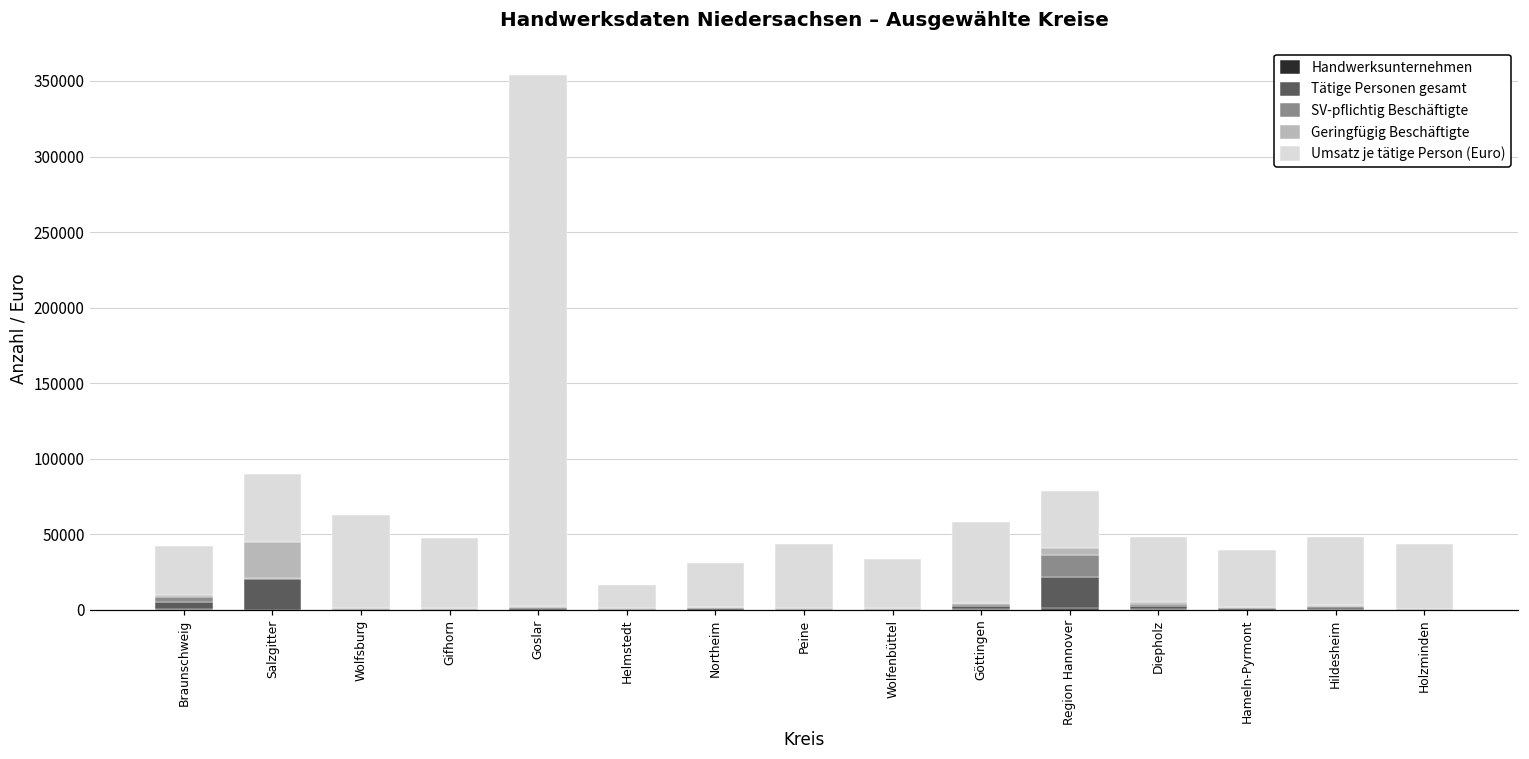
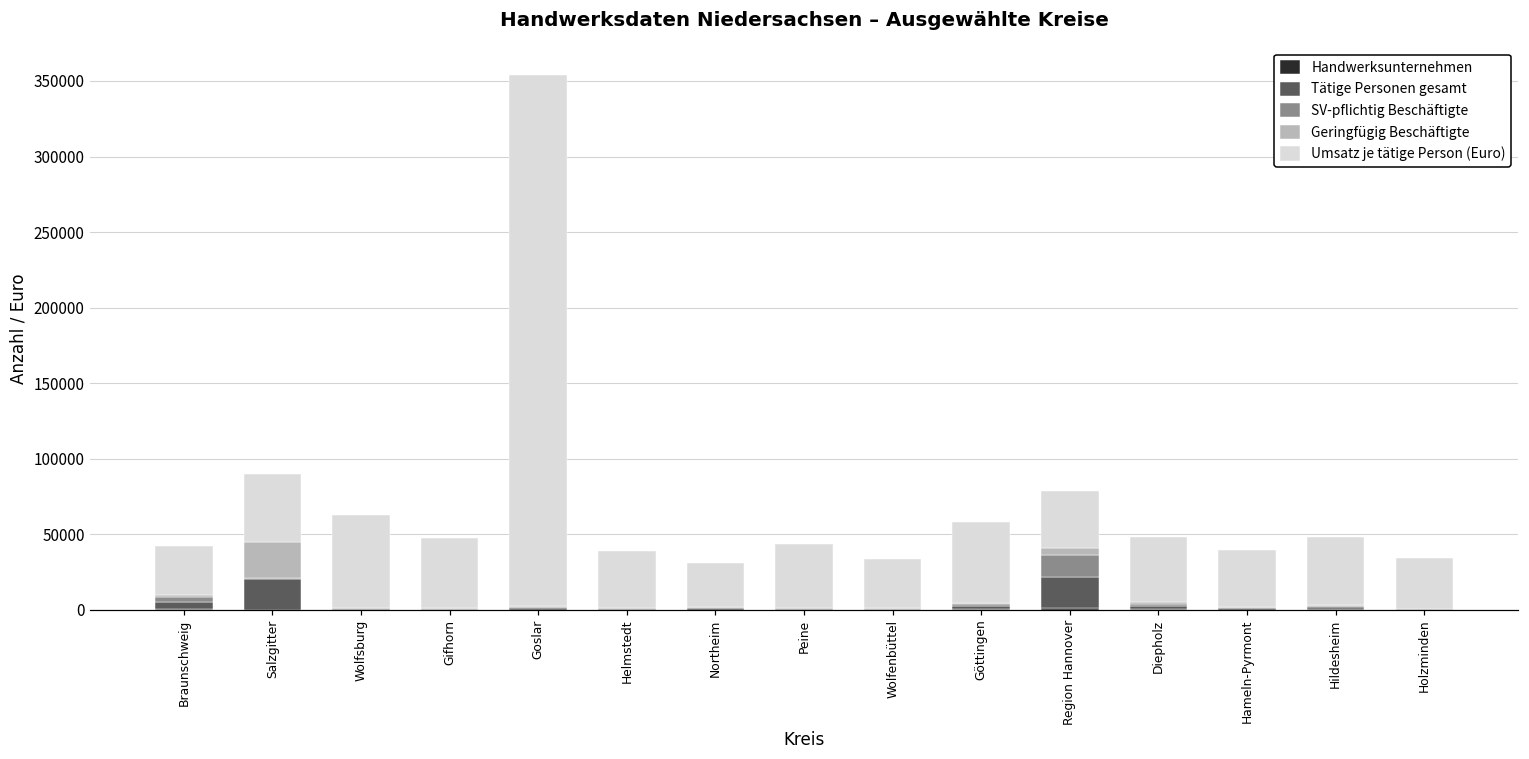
  {
    "Tätige Personen gesamt": {
      "Braunschweig": 5000,
      "Salzgitter": 21000,
      "Göttingen": 2000,
      "Region Hannover": 21000,
      "Diepholz": 2000
    },
    "SV-pflichtig Beschäftigte": {
      "Braunschweig": 3000,
      "Region Hannover": 14000
    },
    "Geringfügig Beschäftigte": {
      "Salzgitter": 24000,
      "Region Hannover": 5000
    },
    "Umsatz je tätige Person (Euro)": {
      "Braunschweig": 33000,
      "Salzgitter": 45000,
      "Wolfsburg": 61000,
      "Gifhorn": 47000,
      "Goslar": 352000,
-     "Helmstedt": 15000,
+     "Helmstedt": 38000,
      "Northeim": 29000,
      "Peine": 42000,
      "Wolfenbüttel": 33000,
      "Göttingen": 54000,
      "Region Hannover": 37000,
      "Diepholz": 43000,
      "Hameln-Pyrmont": 38000,
      "Hildesheim": 45000,
-     "Holzminden": 43000
+     "Holzminden": 34000
    }
  }
